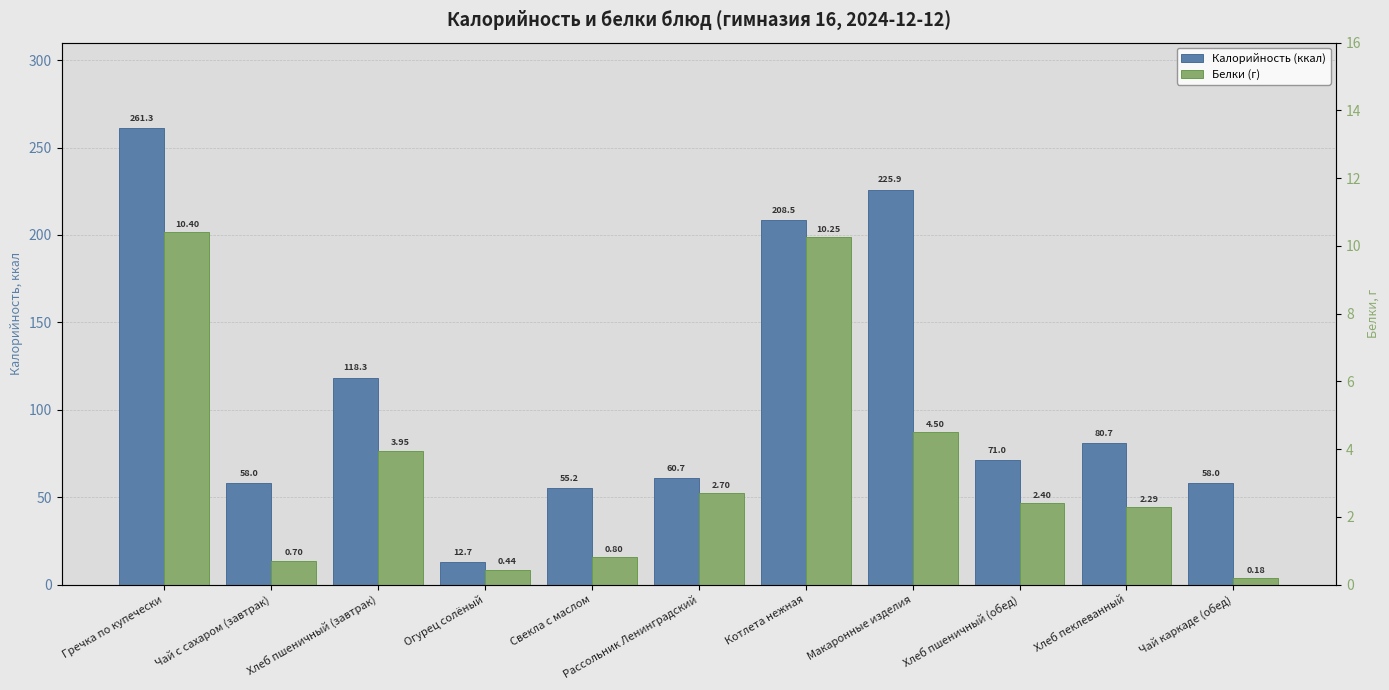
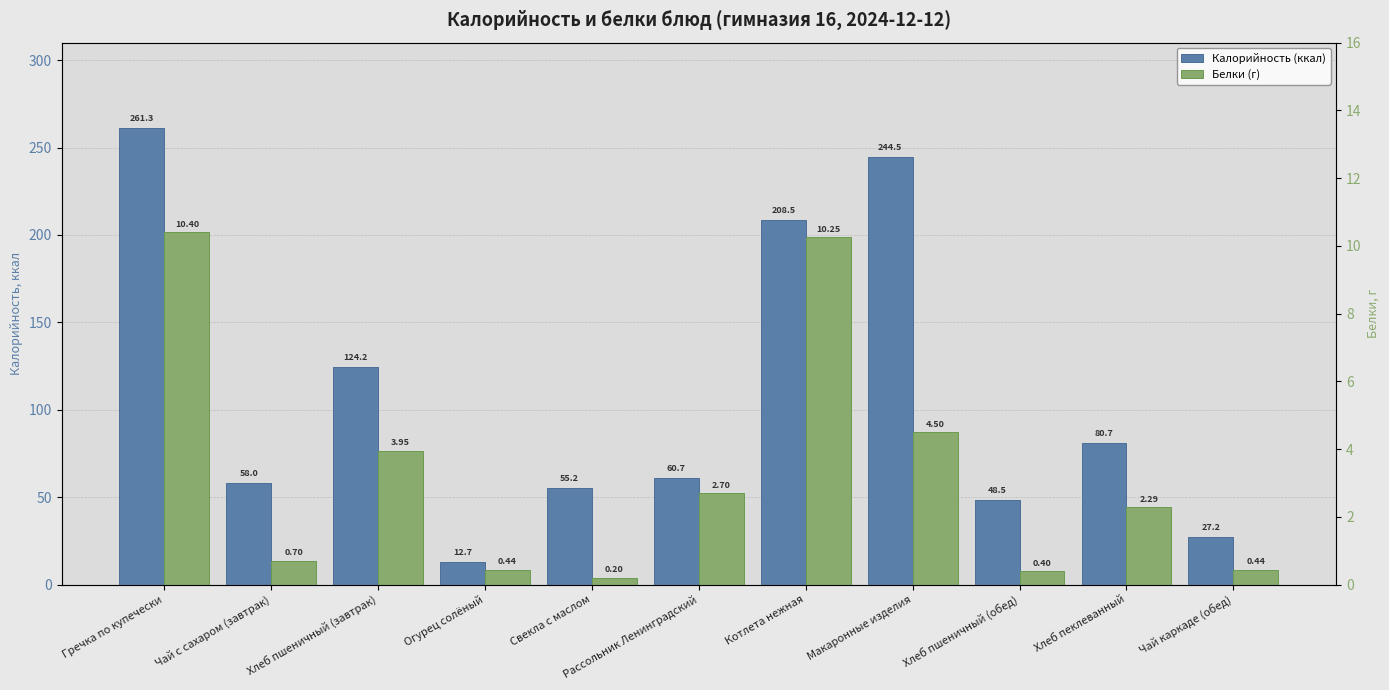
  {
    "Калорийность (ккал)": {
      "Гречка по купечески": 261.3,
      "Чай с сахаром (завтрак)": 58.0,
-     "Хлеб пшеничный (завтрак)": 118.3,
+     "Хлеб пшеничный (завтрак)": 124.2,
      "Огурец солёный": 12.7,
      "Свекла с маслом": 55.2,
      "Рассольник Ленинградский": 60.7,
      "Котлета нежная": 208.5,
-     "Макаронные изделия": 225.9,
-     "Хлеб пшеничный (обед)": 71.0,
+     "Макаронные изделия": 244.5,
+     "Хлеб пшеничный (обед)": 48.5,
      "Хлеб пеклеванный": 80.7,
-     "Чай каркаде (обед)": 58.0
+     "Чай каркаде (обед)": 27.2
    },
    "Белки (г)": {
      "Гречка по купечески": 10.40,
      "Чай с сахаром (завтрак)": 0.70,
      "Хлеб пшеничный (завтрак)": 3.95,
      "Огурец солёный": 0.44,
-     "Свекла с маслом": 0.80,
+     "Свекла с маслом": 0.20,
      "Рассольник Ленинградский": 2.70,
      "Котлета нежная": 10.25,
      "Макаронные изделия": 4.50,
-     "Хлеб пшеничный (обед)": 2.40,
+     "Хлеб пшеничный (обед)": 0.40,
      "Хлеб пеклеванный": 2.29,
-     "Чай каркаде (обед)": 0.18
+     "Чай каркаде (обед)": 0.44
    }
  }
